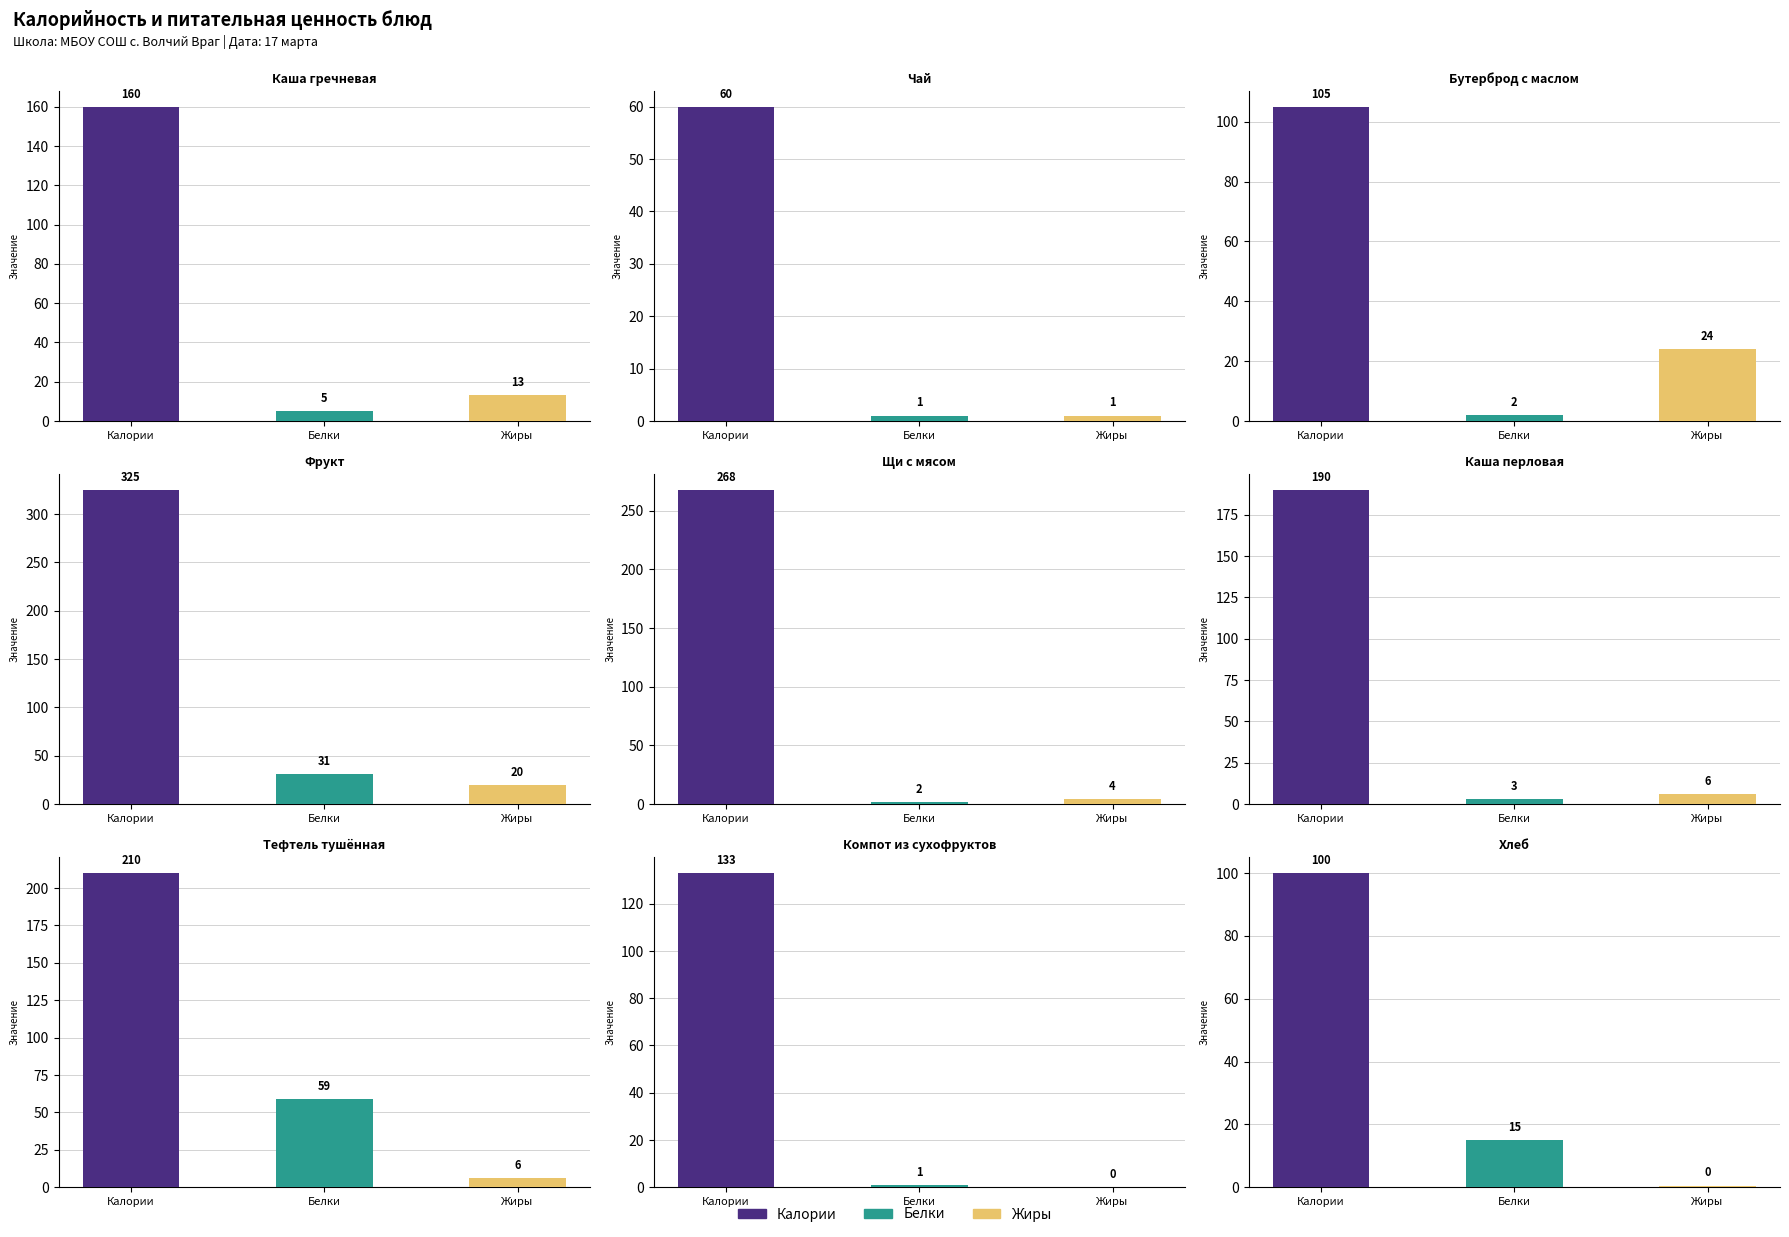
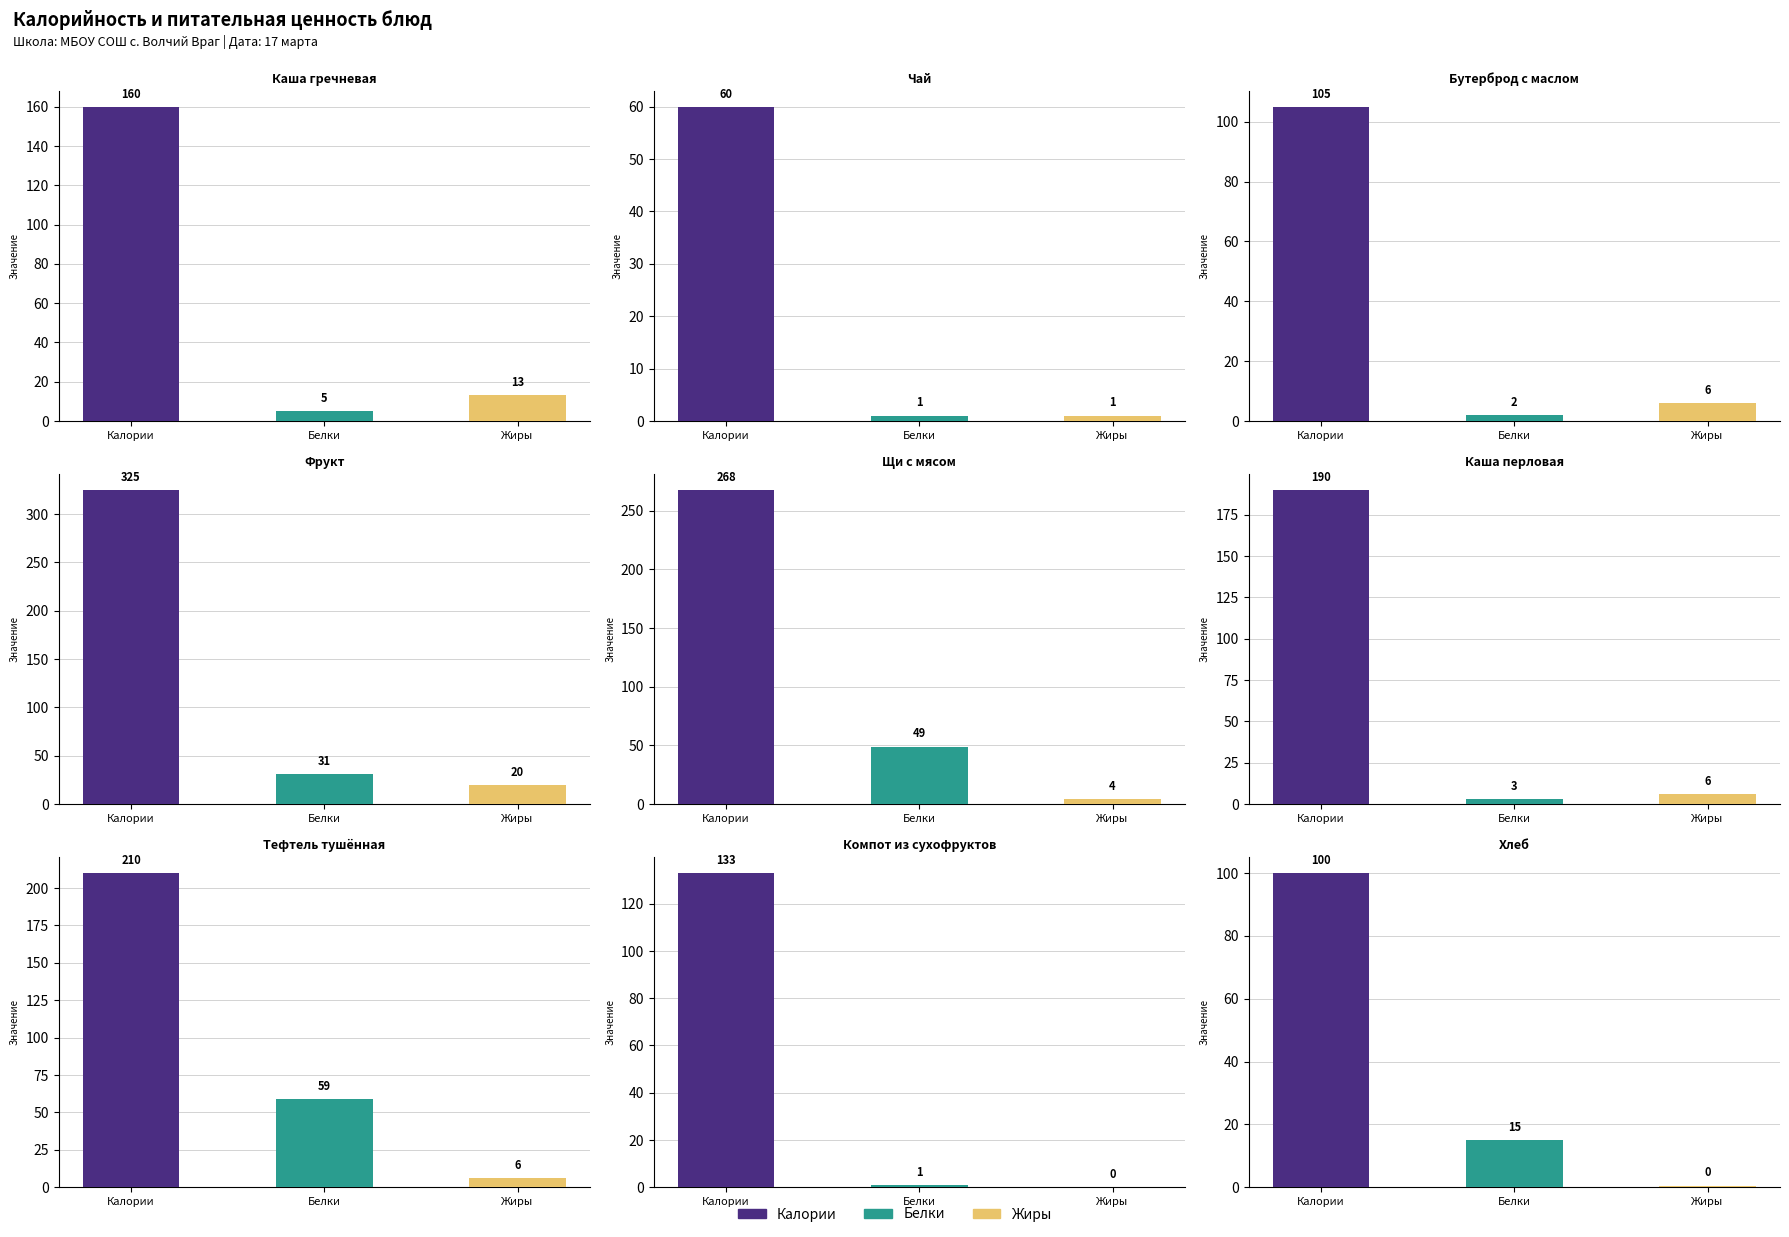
  {
    "Каша гречневая": {
      "Калории": 160,
      "Белки": 5,
      "Жиры": 13
    },
    "Чай": {
      "Калории": 60,
      "Белки": 1,
      "Жиры": 1
    },
    "Бутерброд с маслом": {
      "Калории": 105,
      "Белки": 2,
-     "Жиры": 24
+     "Жиры": 6
    },
    "Фрукт": {
      "Калории": 325,
      "Белки": 31,
      "Жиры": 20
    },
    "Щи с мясом": {
      "Калории": 268,
-     "Белки": 2,
+     "Белки": 49,
      "Жиры": 4
    },
    "Каша перловая": {
      "Калории": 190,
      "Белки": 3,
      "Жиры": 6
    },
    "Тефтель тушённая": {
      "Калории": 210,
      "Белки": 59,
      "Жиры": 6
    },
    "Компот из сухофруктов": {
      "Калории": 133,
      "Белки": 1,
      "Жиры": 0
    },
    "Хлеб": {
      "Калории": 100,
      "Белки": 15,
      "Жиры": 0
    }
  }
